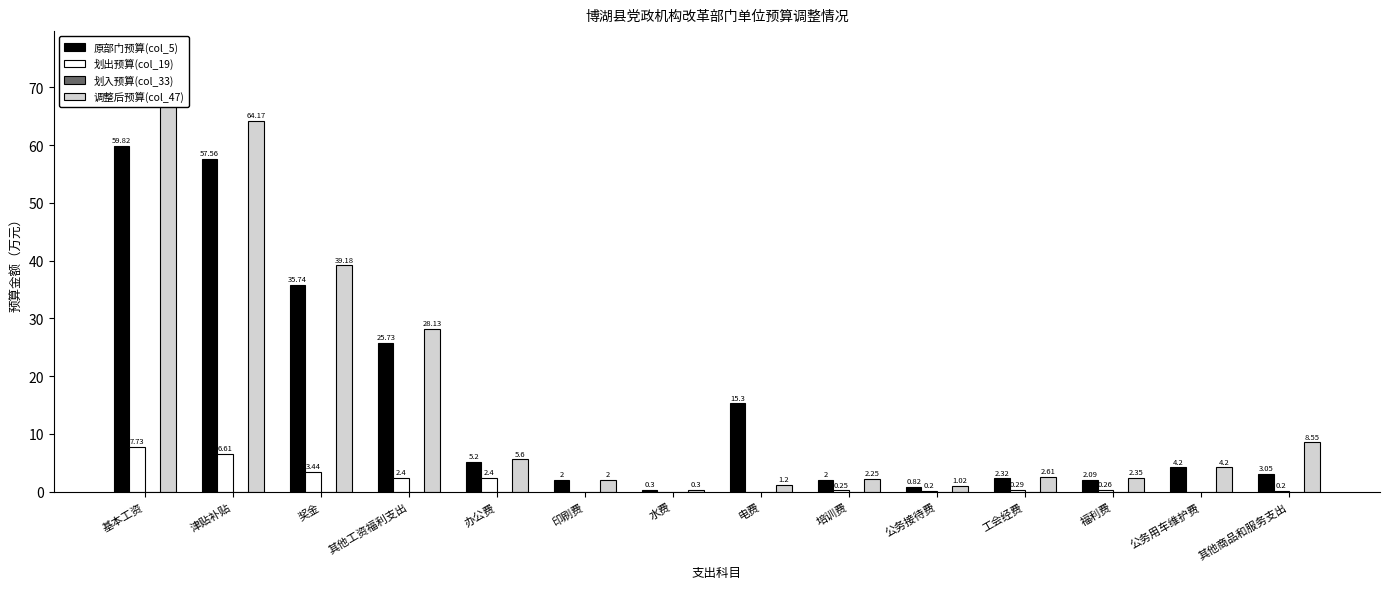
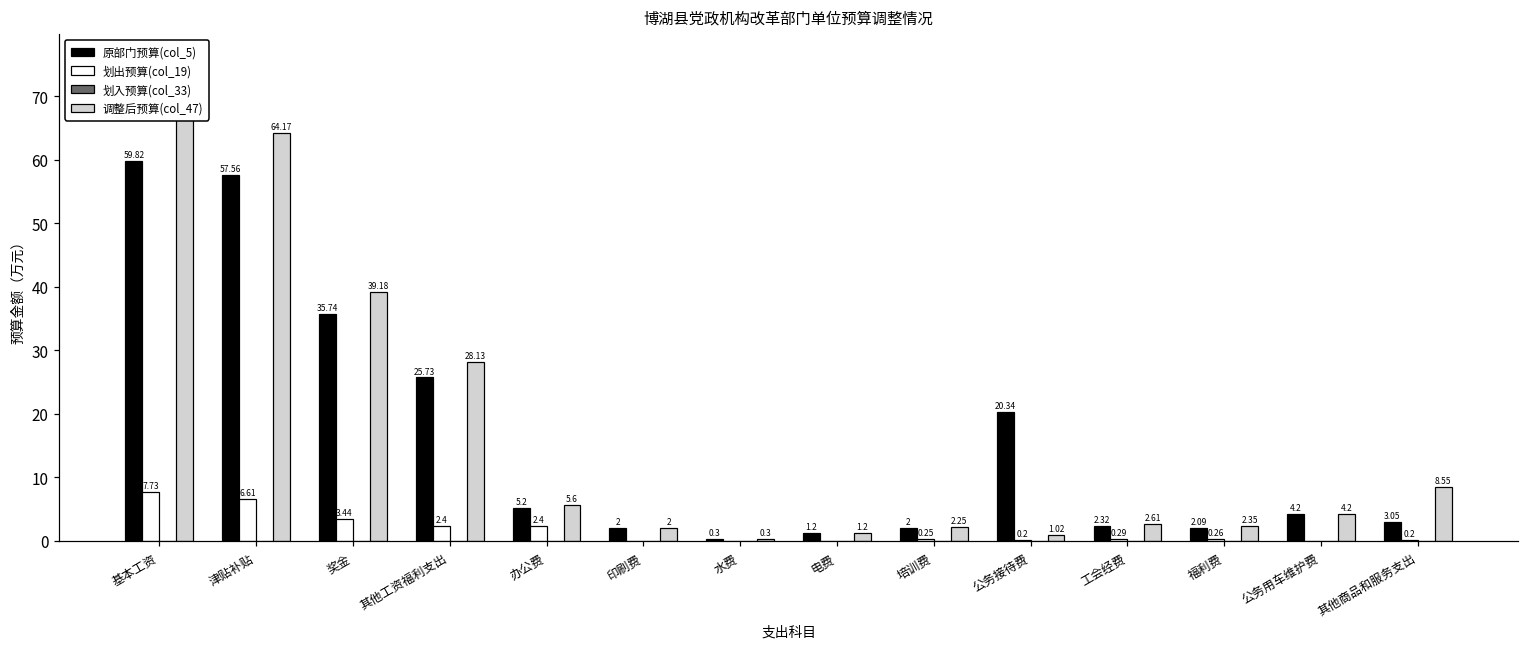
  {
    "原部门预算(col_5)": {
      "基本工资": 59.82,
      "津贴补贴": 57.56,
      "奖金": 35.74,
      "其他工资福利支出": 25.73,
      "办公费": 5.2,
      "印刷费": 2,
      "水费": 0.3,
-     "电费": 15.3,
+     "电费": 1.2,
      "培训费": 2,
-     "公务接待费": 0.82,
+     "公务接待费": 20.34,
      "工会经费": 2.32,
      "福利费": 2.09,
      "公务用车维护费": 4.2,
      "其他商品和服务支出": 3.05
    },
    "划出预算(col_19)": {
      "基本工资": 7.73,
      "津贴补贴": 6.61,
      "奖金": 3.44,
      "其他工资福利支出": 2.4,
      "办公费": 2.4,
      "培训费": 0.25,
      "公务接待费": 0.2,
      "工会经费": 0.29,
      "福利费": 0.26,
      "其他商品和服务支出": 0.2
    },
    "划入预算(col_33)": {
      "基本工资": 0,
      "津贴补贴": 0,
      "奖金": 0,
      "其他工资福利支出": 0,
      "办公费": 0,
      "印刷费": 0,
      "水费": 0,
      "电费": 0,
      "培训费": 0,
      "公务接待费": 0,
      "工会经费": 0,
      "福利费": 0,
      "公务用车维护费": 0,
      "其他商品和服务支出": 0
    },
    "调整后预算(col_47)": {
      "津贴补贴": 64.17,
      "奖金": 39.18,
      "其他工资福利支出": 28.13,
      "办公费": 5.6,
      "印刷费": 2,
      "水费": 0.3,
      "电费": 1.2,
      "培训费": 2.25,
      "公务接待费": 1.02,
      "工会经费": 2.61,
      "福利费": 2.35,
      "公务用车维护费": 4.2,
      "其他商品和服务支出": 8.55
    }
  }
